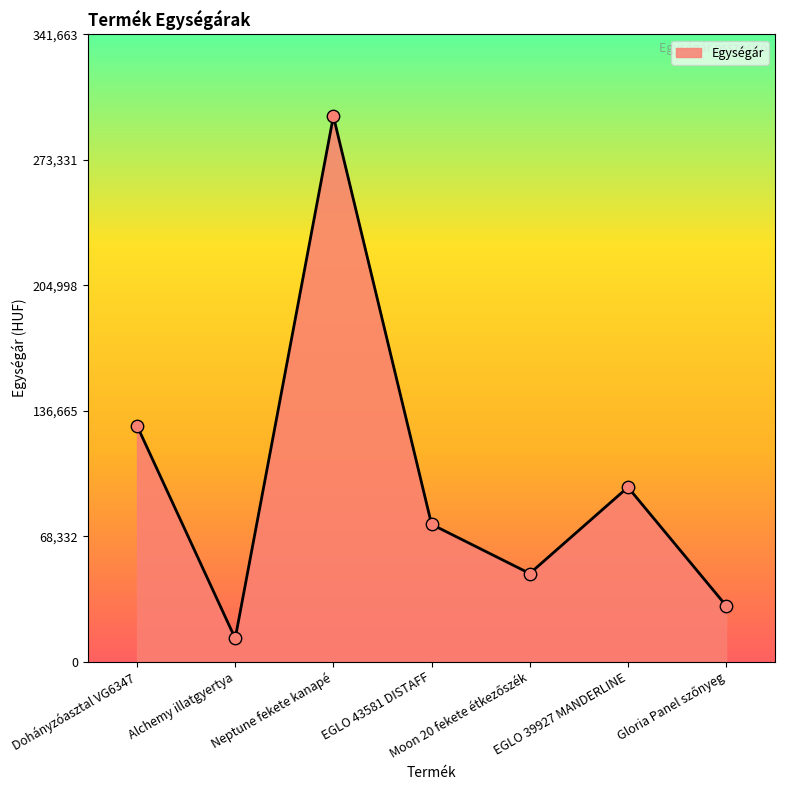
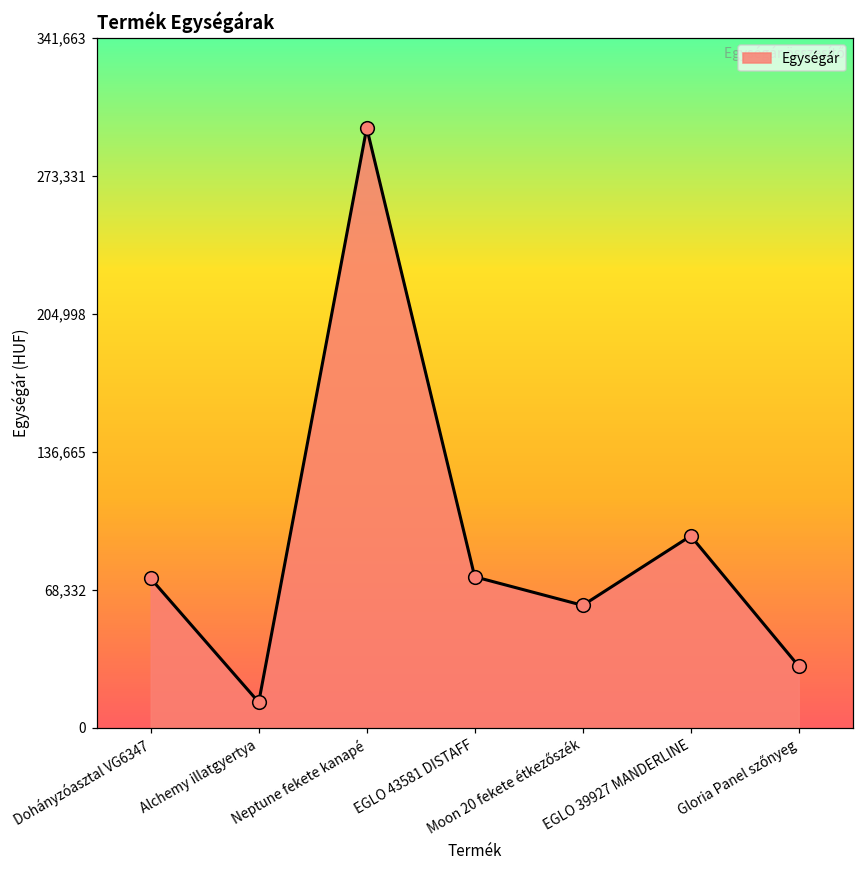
  {
-   "Dohányzóasztal VG6347": "129,000",
+   "Dohányzóasztal VG6347": "74,000",
    "Alchemy illatgyertya": "13,000",
    "Neptune fekete kanapé": "297,000",
    "EGLO 43581 DISTAFF": "75,000",
-   "Moon 20 fekete étkezőszék": "48,000",
+   "Moon 20 fekete étkezőszék": "61,000",
    "EGLO 39927 MANDERLINE": "95,000",
    "Gloria Panel szőnyeg": "30,000"
  }
